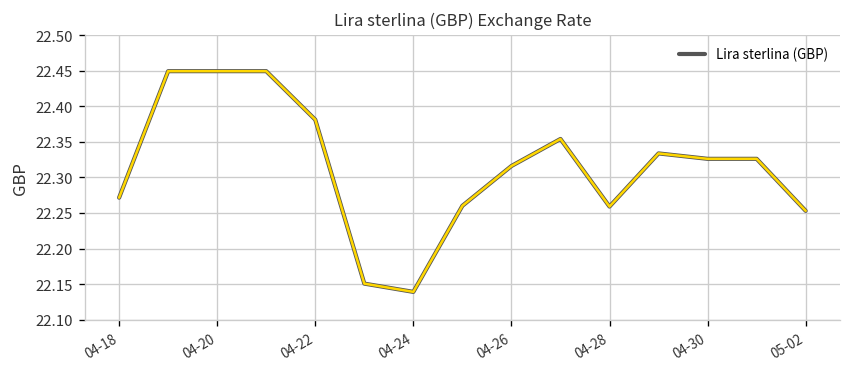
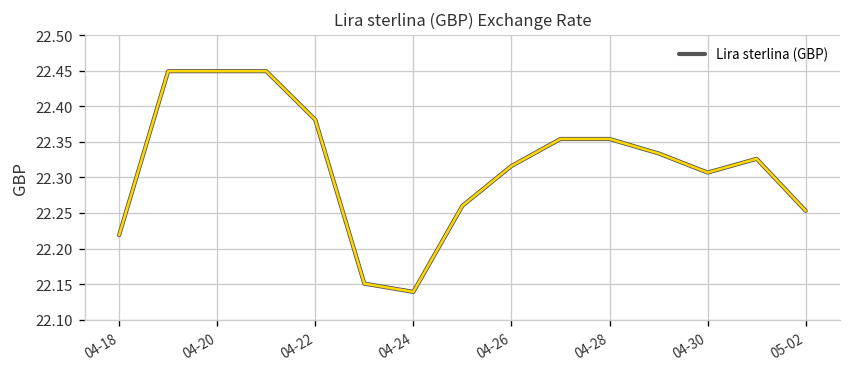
  {
-   "04-18": 22.27,
+   "04-18": 22.22,
    "04-20": 22.45,
    "04-22": 22.38,
    "04-24": 22.14,
    "04-26": 22.32,
-   "04-28": 22.26,
-   "04-30": 22.33,
+   "04-28": 22.35,
+   "04-30": 22.31,
    "05-02": 22.25
  }
